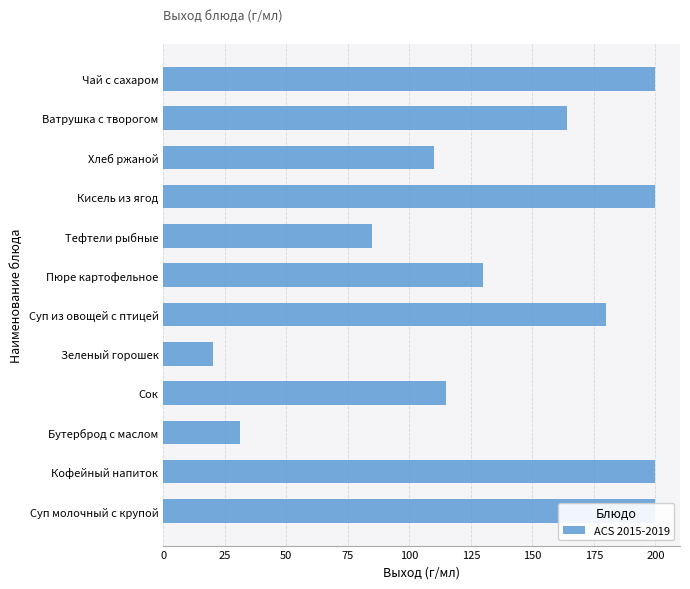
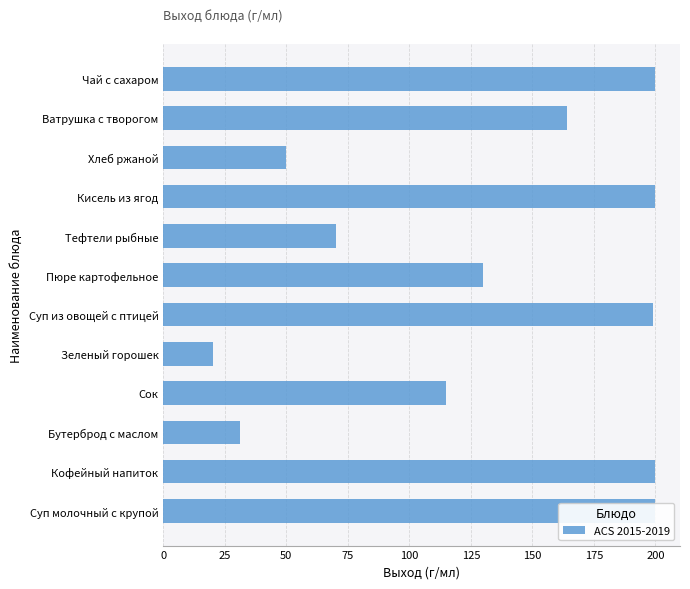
  {
    "Чай с сахаром": 200,
    "Ватрушка с творогом": 164,
-   "Хлеб ржаной": 110,
+   "Хлеб ржаной": 50,
    "Кисель из ягод": 200,
-   "Тефтели рыбные": 85,
+   "Тефтели рыбные": 70,
    "Пюре картофельное": 130,
-   "Суп из овощей с птицей": 180,
+   "Суп из овощей с птицей": 199,
    "Зеленый горошек": 20,
    "Сок": 115,
    "Бутерброд с маслом": 31,
    "Кофейный напиток": 200
  }
